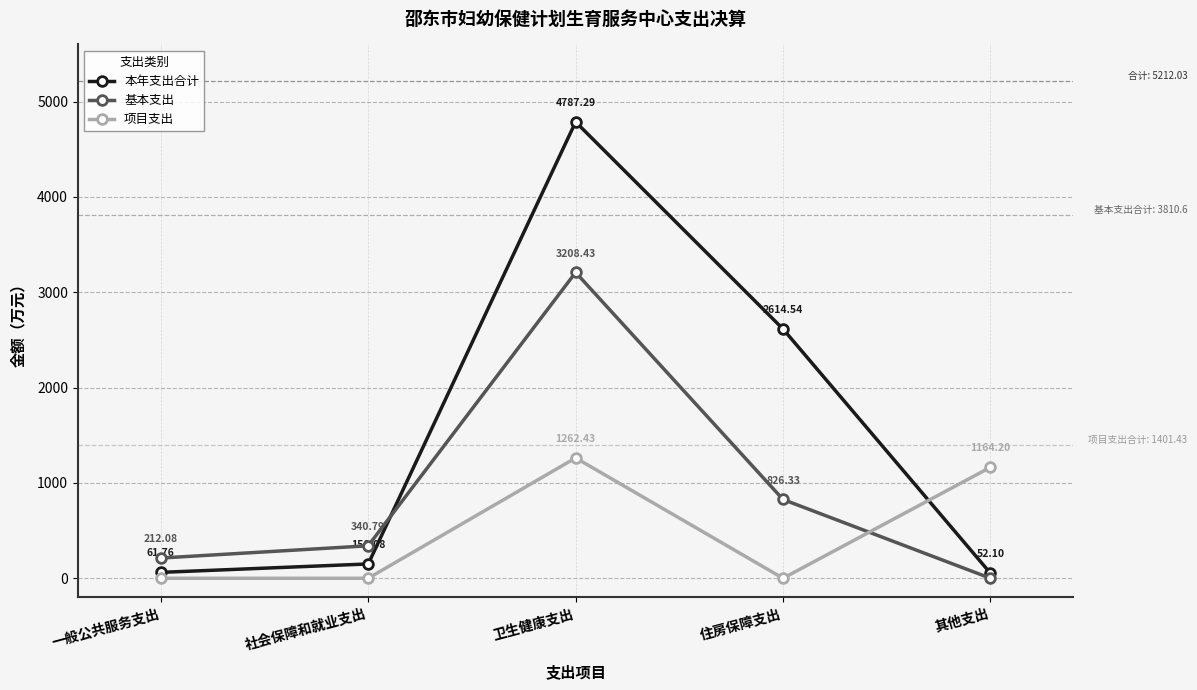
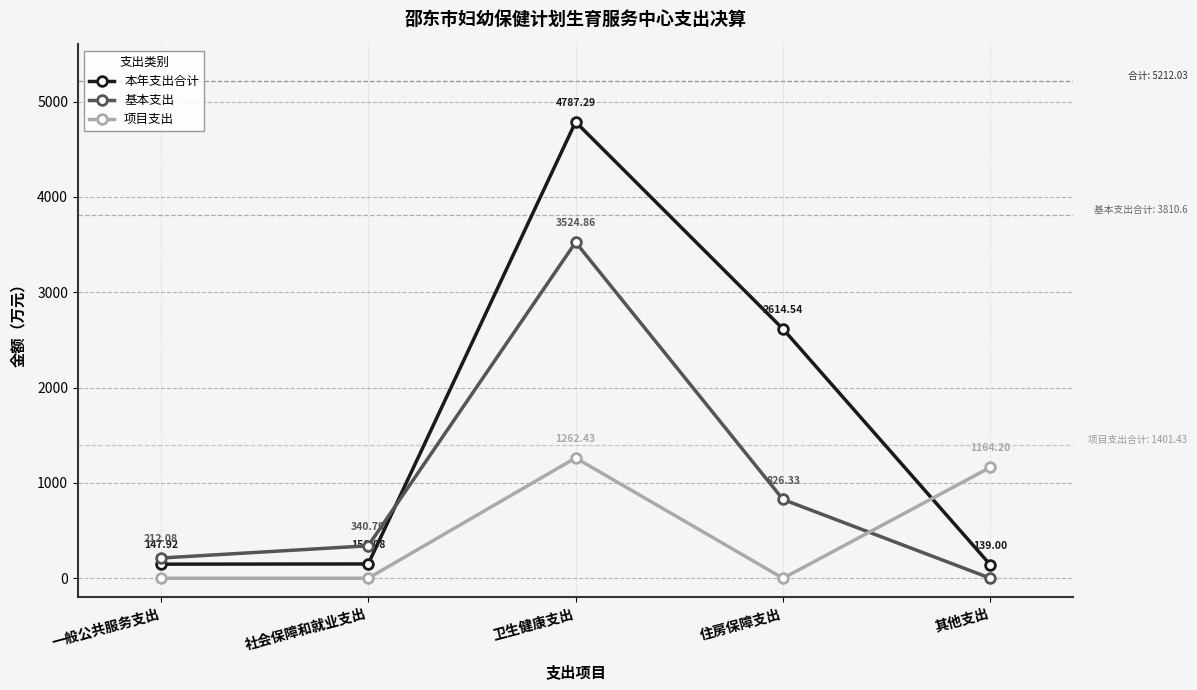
  {
    "本年支出合计": {
-     "一般公共服务支出": 61.76,
+     "一般公共服务支出": 147.92,
      "卫生健康支出": 4787.29,
      "住房保障支出": 2614.54,
-     "其他支出": 52.10
+     "其他支出": 139.00
    },
    "基本支出": {
      "一般公共服务支出": 212.08,
      "社会保障和就业支出": 340.79,
-     "卫生健康支出": 3208.43,
+     "卫生健康支出": 3524.86,
      "住房保障支出": 826.33
    },
    "项目支出": {
      "卫生健康支出": 1262.43,
      "其他支出": 1164.20
    }
  }
